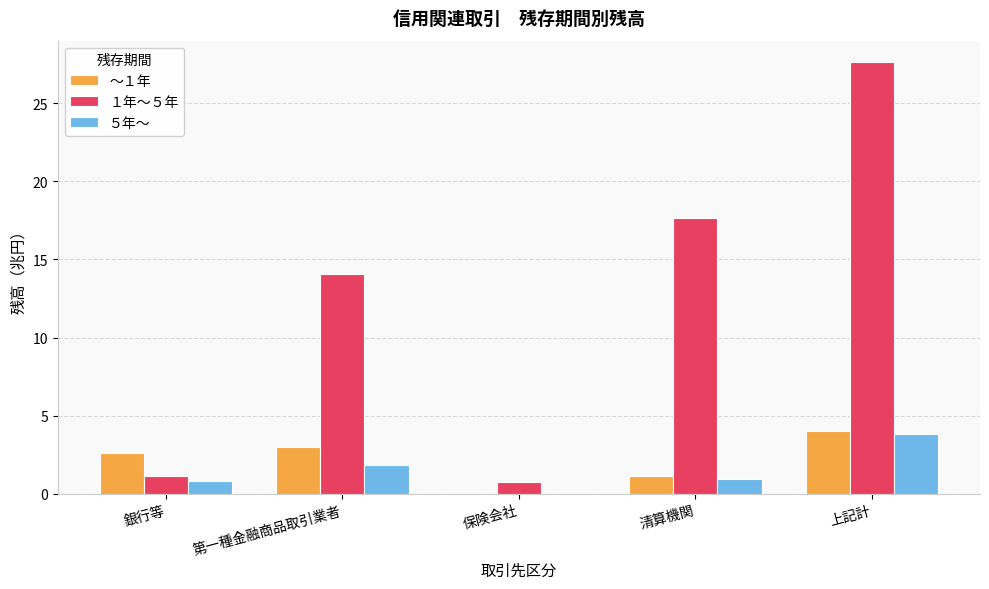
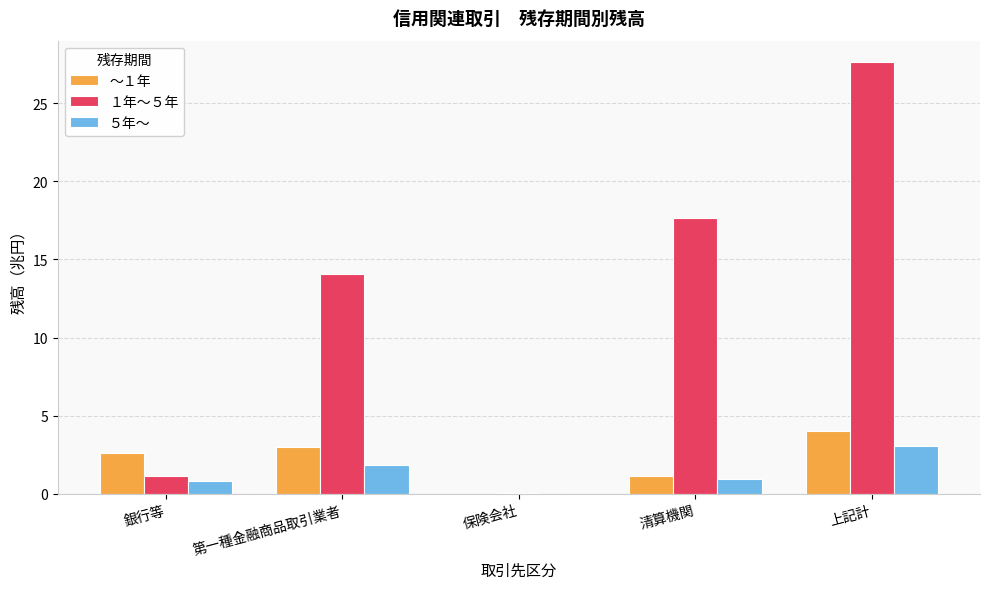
  {
    "～１年": {
      "銀行等": 2.6,
      "第一種金融商品取引業者": 3.0,
      "清算機関": 1.1,
      "上記計": 4.0
    },
    "１年～５年": {
      "銀行等": 1.1,
      "第一種金融商品取引業者": 14.1,
-     "保険会社": 0.7,
+     "保険会社": 0.1,
      "清算機関": 17.7,
      "上記計": 27.6
    },
    "５年～": {
      "銀行等": 0.8,
      "第一種金融商品取引業者": 1.9,
      "清算機関": 0.9,
-     "上記計": 3.9
+     "上記計": 3.1
    }
  }
